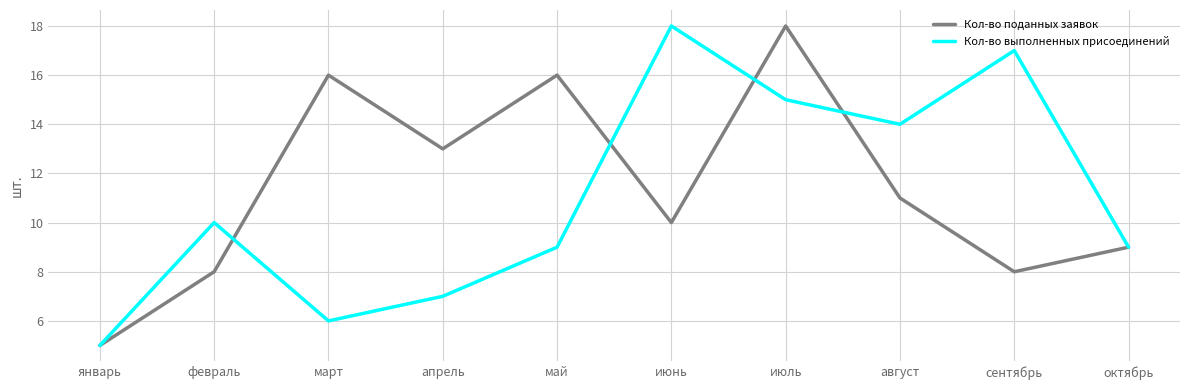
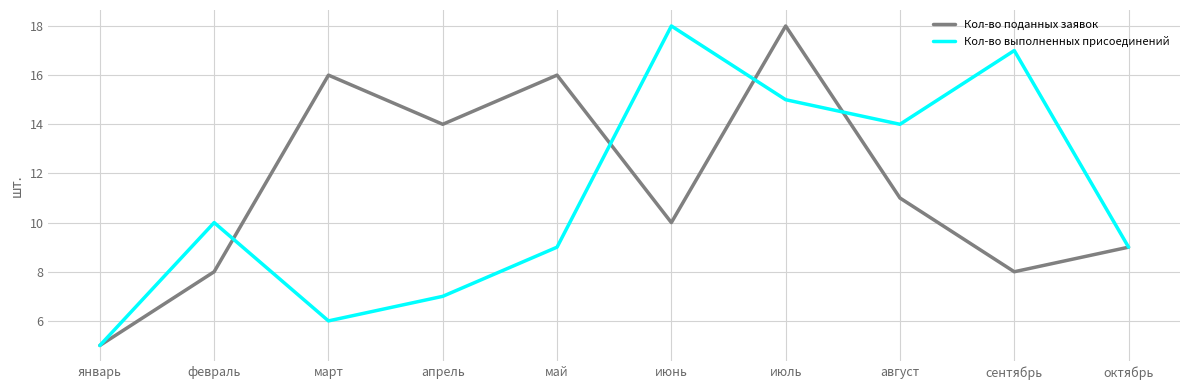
  {
    "Кол-во поданных заявок": {
      "февраль": 8,
      "март": 16,
-     "апрель": 13,
+     "апрель": 14,
      "май": 16,
      "июнь": 10,
      "июль": 18,
      "август": 11,
      "сентябрь": 8
    },
    "Кол-во выполненных присоединений": {
      "февраль": 10,
      "март": 6,
      "апрель": 7,
      "май": 9,
      "июнь": 18,
      "июль": 15,
      "август": 14,
      "сентябрь": 17
    }
  }
